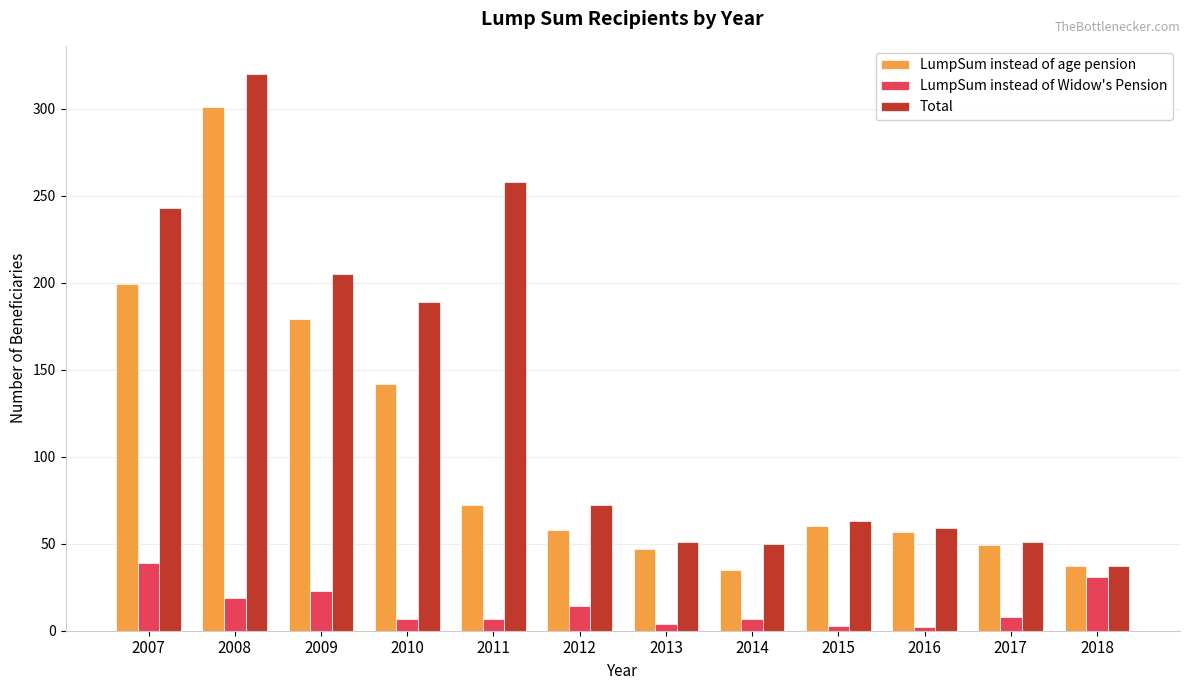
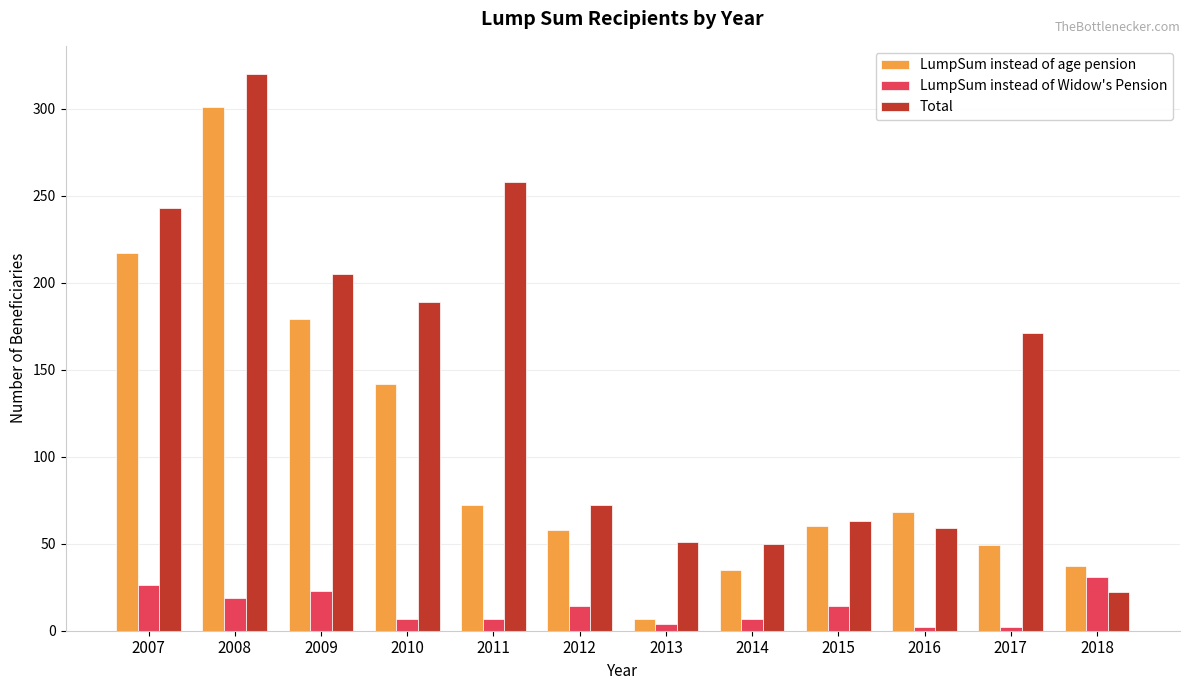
  {
    "LumpSum instead of age pension": {
-     "2007": 199,
+     "2007": 217,
      "2008": 301,
      "2009": 179,
      "2010": 142,
      "2011": 72,
      "2012": 58,
-     "2013": 47,
+     "2013": 7,
      "2014": 35,
      "2015": 60,
-     "2016": 57,
+     "2016": 68,
      "2017": 49,
      "2018": 37
    },
    "LumpSum instead of Widow's Pension": {
-     "2007": 39,
+     "2007": 26,
      "2008": 19,
      "2009": 23,
      "2010": 7,
      "2011": 7,
      "2012": 14,
      "2013": 4,
      "2014": 7,
-     "2015": 3,
+     "2015": 14,
      "2016": 2,
-     "2017": 8,
+     "2017": 2,
      "2018": 31
    },
    "Total": {
      "2007": 243,
      "2008": 320,
      "2009": 205,
      "2010": 189,
      "2011": 258,
      "2012": 72,
      "2013": 51,
      "2014": 50,
      "2015": 63,
      "2016": 59,
-     "2017": 51,
-     "2018": 37
+     "2017": 171,
+     "2018": 22
    }
  }
